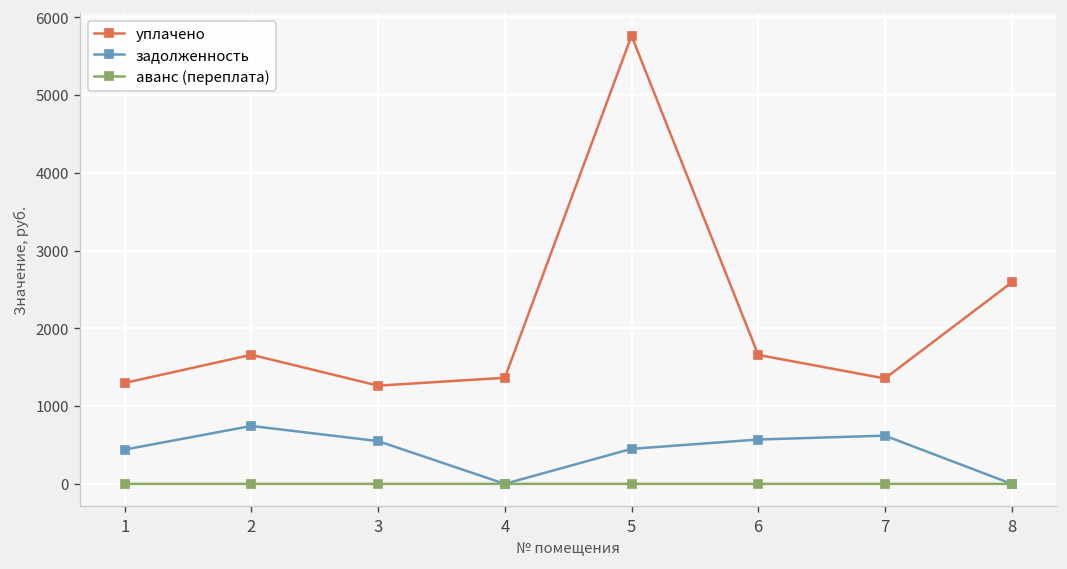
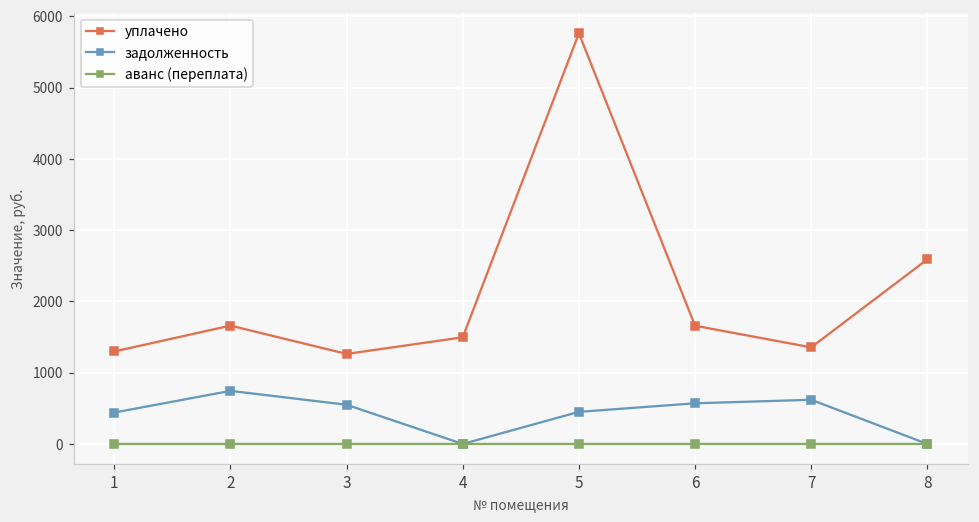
  {
    "уплачено": {
      "1": 1300,
      "2": 1700,
      "3": 1300,
-     "4": 1400,
+     "4": 1500,
      "5": 5800,
      "6": 1700,
      "7": 1400,
      "8": 2600
    },
    "задолженность": {
      "1": 400,
      "2": 700,
      "3": 500,
      "5": 500,
      "6": 600,
      "7": 600
    },
    "аванс (переплата)": {
      "1": 0,
      "2": 0,
      "3": 0,
      "5": 0,
      "6": 0,
      "7": 0
    }
  }
